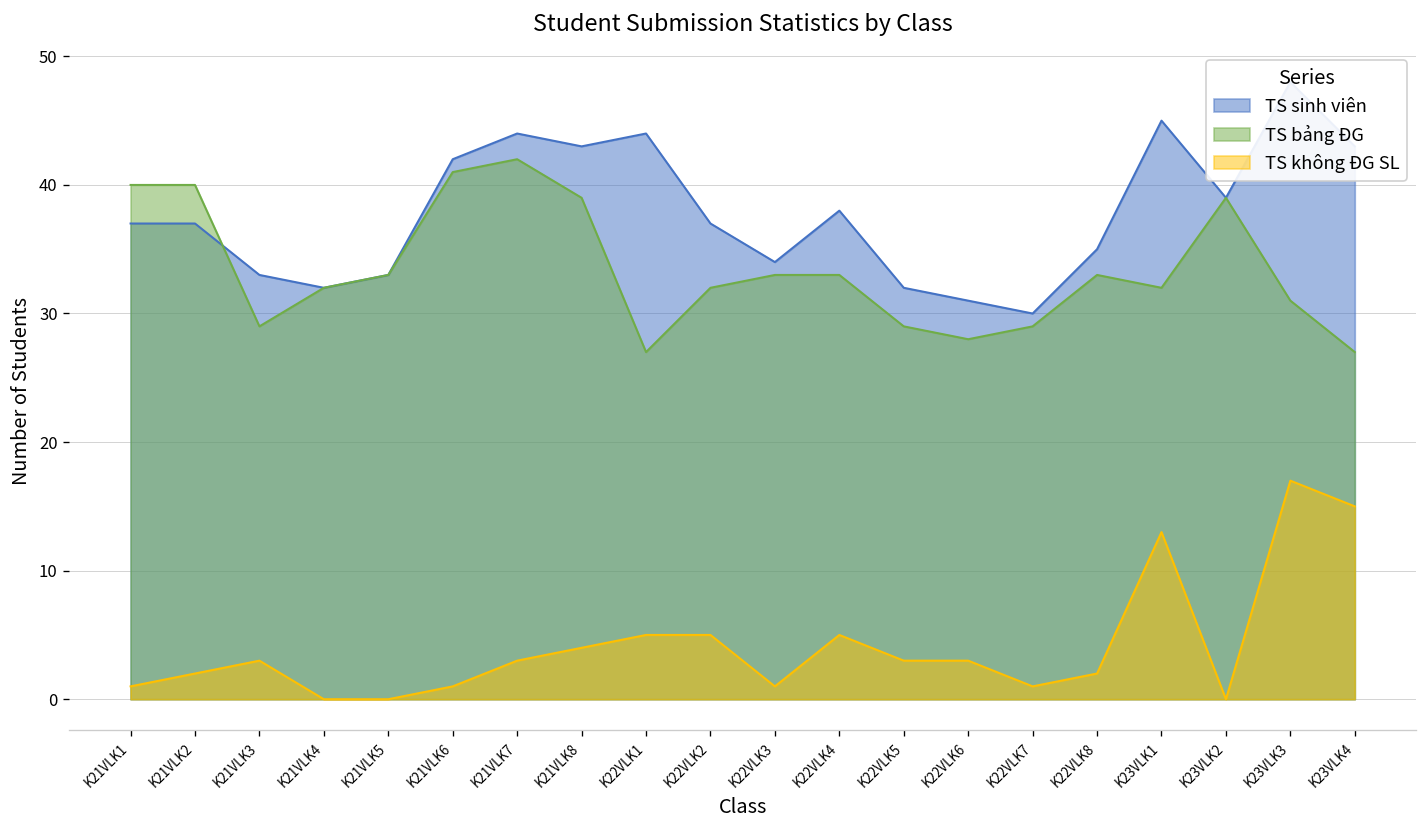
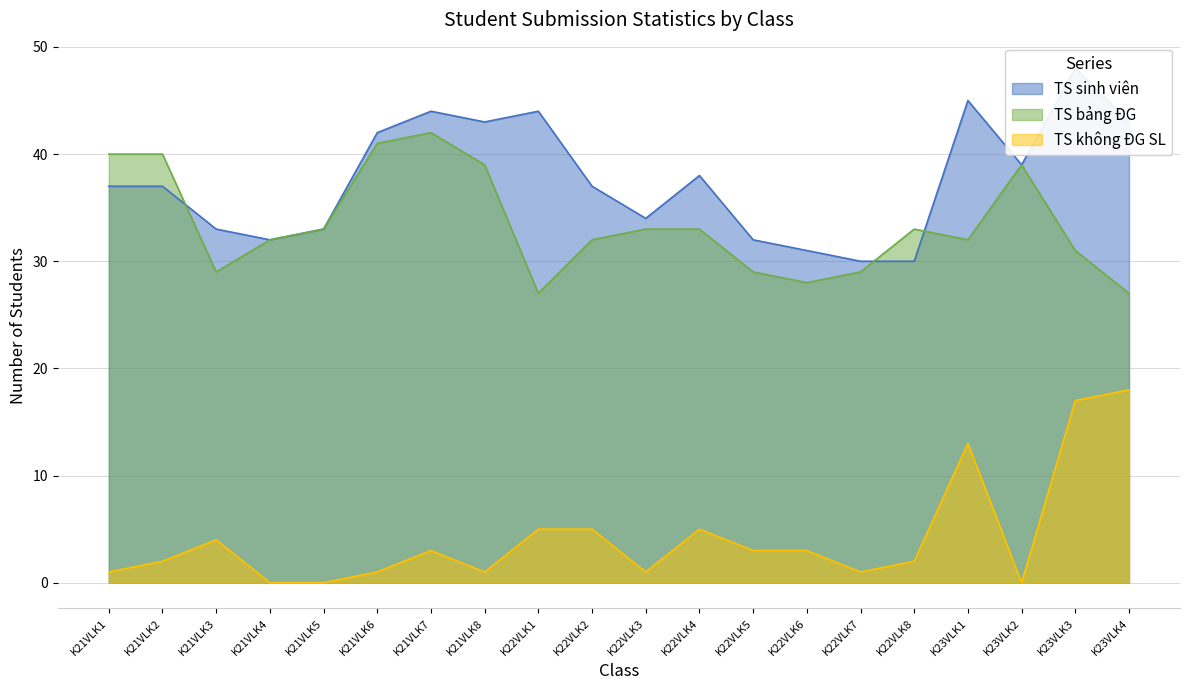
  {
    "TS sinh viên": {
      "K21VLK1": 37,
      "K21VLK2": 37,
      "K21VLK3": 33,
      "K21VLK6": 42,
      "K21VLK7": 44,
      "K21VLK8": 43,
      "K22VLK1": 44,
      "K22VLK2": 37,
      "K22VLK3": 34,
      "K22VLK4": 38,
      "K22VLK5": 32,
      "K22VLK6": 31,
      "K22VLK7": 30,
-     "K22VLK8": 35,
+     "K22VLK8": 30,
      "K23VLK1": 45
    },
    "TS bảng ĐG": {
      "K21VLK1": 40,
      "K21VLK2": 40,
      "K21VLK3": 29,
      "K21VLK6": 41,
      "K21VLK7": 42,
      "K21VLK8": 39,
      "K22VLK1": 27,
      "K22VLK2": 32,
      "K22VLK3": 33,
      "K22VLK4": 33,
      "K22VLK5": 29,
      "K22VLK6": 28,
      "K22VLK7": 29,
      "K22VLK8": 33,
      "K23VLK1": 32,
      "K23VLK3": 31,
      "K23VLK4": 27
    },
    "TS không ĐG SL": {
      "K21VLK1": 1,
      "K21VLK2": 2,
-     "K21VLK3": 3,
+     "K21VLK3": 4,
      "K21VLK4": 0,
      "K21VLK5": 0,
      "K21VLK6": 1,
      "K21VLK7": 3,
-     "K21VLK8": 4,
+     "K21VLK8": 1,
      "K22VLK1": 5,
      "K22VLK2": 5,
      "K22VLK3": 1,
      "K22VLK4": 5,
      "K22VLK5": 3,
      "K22VLK6": 3,
      "K22VLK7": 1,
      "K22VLK8": 2,
      "K23VLK1": 13,
      "K23VLK2": 0,
      "K23VLK3": 17,
-     "K23VLK4": 15
+     "K23VLK4": 18
    }
  }
